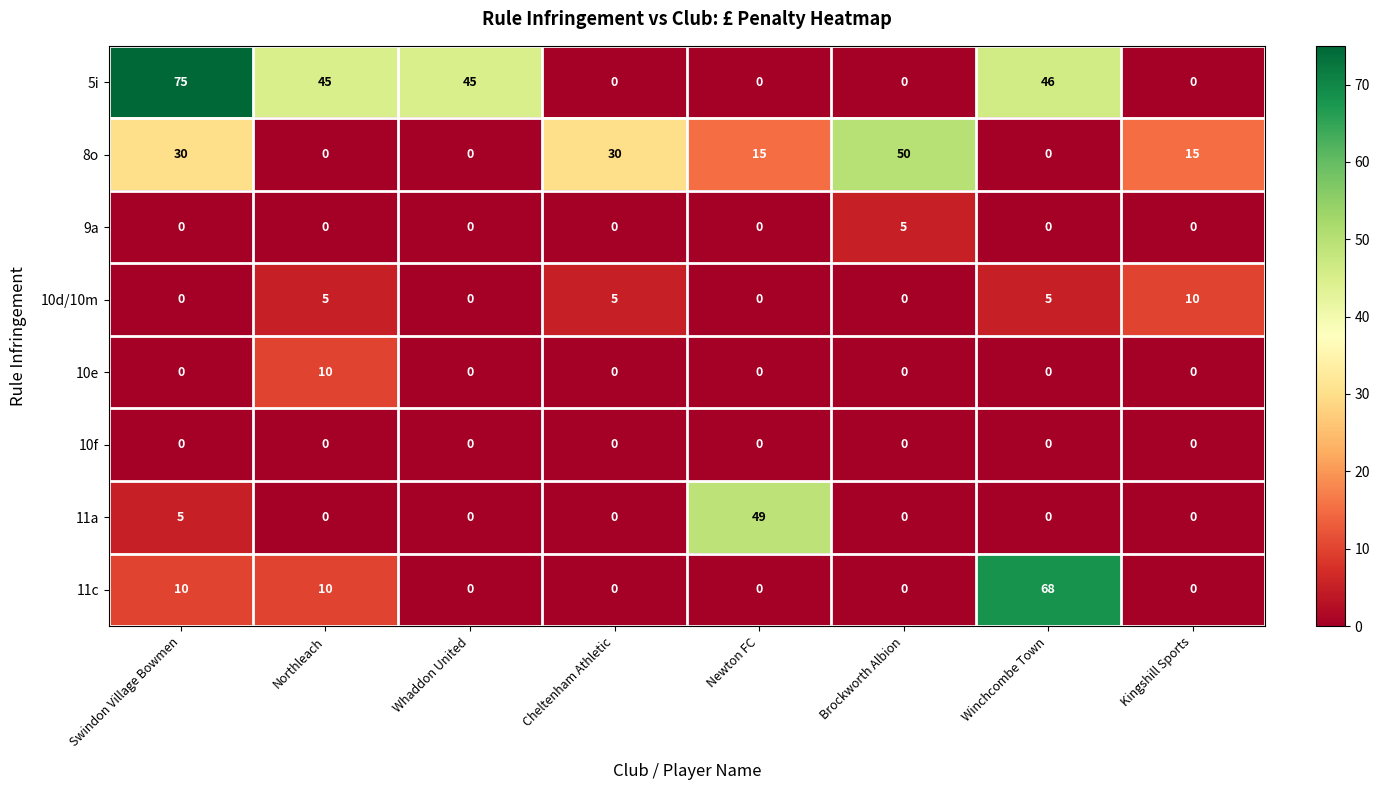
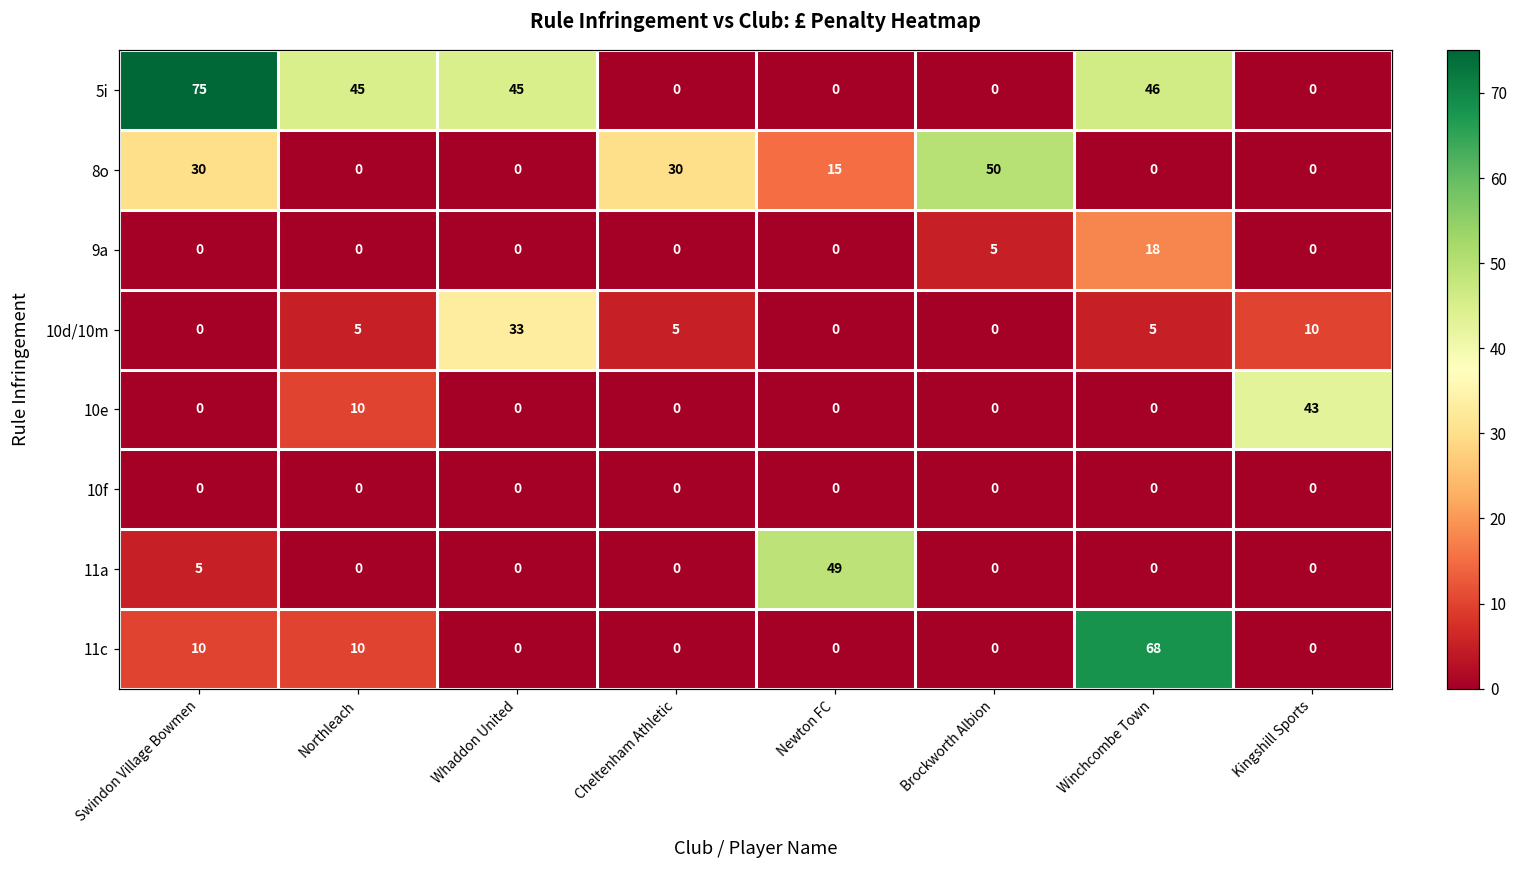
  {
    "5i": {
      "Swindon Village Bowmen": 75,
      "Northleach": 45,
      "Whaddon United": 45,
      "Cheltenham Athletic": 0,
      "Newton FC": 0,
      "Brockworth Albion": 0,
      "Winchcombe Town": 46,
      "Kingshill Sports": 0
    },
    "8o": {
      "Swindon Village Bowmen": 30,
      "Northleach": 0,
      "Whaddon United": 0,
      "Cheltenham Athletic": 30,
      "Newton FC": 15,
      "Brockworth Albion": 50,
      "Winchcombe Town": 0,
-     "Kingshill Sports": 15
+     "Kingshill Sports": 0
    },
    "9a": {
      "Swindon Village Bowmen": 0,
      "Northleach": 0,
      "Whaddon United": 0,
      "Cheltenham Athletic": 0,
      "Newton FC": 0,
      "Brockworth Albion": 5,
-     "Winchcombe Town": 0,
+     "Winchcombe Town": 18,
      "Kingshill Sports": 0
    },
    "10d/10m": {
      "Swindon Village Bowmen": 0,
      "Northleach": 5,
-     "Whaddon United": 0,
+     "Whaddon United": 33,
      "Cheltenham Athletic": 5,
      "Newton FC": 0,
      "Brockworth Albion": 0,
      "Winchcombe Town": 5,
      "Kingshill Sports": 10
    },
    "10e": {
      "Swindon Village Bowmen": 0,
      "Northleach": 10,
      "Whaddon United": 0,
      "Cheltenham Athletic": 0,
      "Newton FC": 0,
      "Brockworth Albion": 0,
      "Winchcombe Town": 0,
-     "Kingshill Sports": 0
+     "Kingshill Sports": 43
    },
    "10f": {
      "Swindon Village Bowmen": 0,
      "Northleach": 0,
      "Whaddon United": 0,
      "Cheltenham Athletic": 0,
      "Newton FC": 0,
      "Brockworth Albion": 0,
      "Winchcombe Town": 0,
      "Kingshill Sports": 0
    },
    "11a": {
      "Swindon Village Bowmen": 5,
      "Northleach": 0,
      "Whaddon United": 0,
      "Cheltenham Athletic": 0,
      "Newton FC": 49,
      "Brockworth Albion": 0,
      "Winchcombe Town": 0,
      "Kingshill Sports": 0
    },
    "11c": {
      "Swindon Village Bowmen": 10,
      "Northleach": 10,
      "Whaddon United": 0,
      "Cheltenham Athletic": 0,
      "Newton FC": 0,
      "Brockworth Albion": 0,
      "Winchcombe Town": 68,
      "Kingshill Sports": 0
    }
  }
